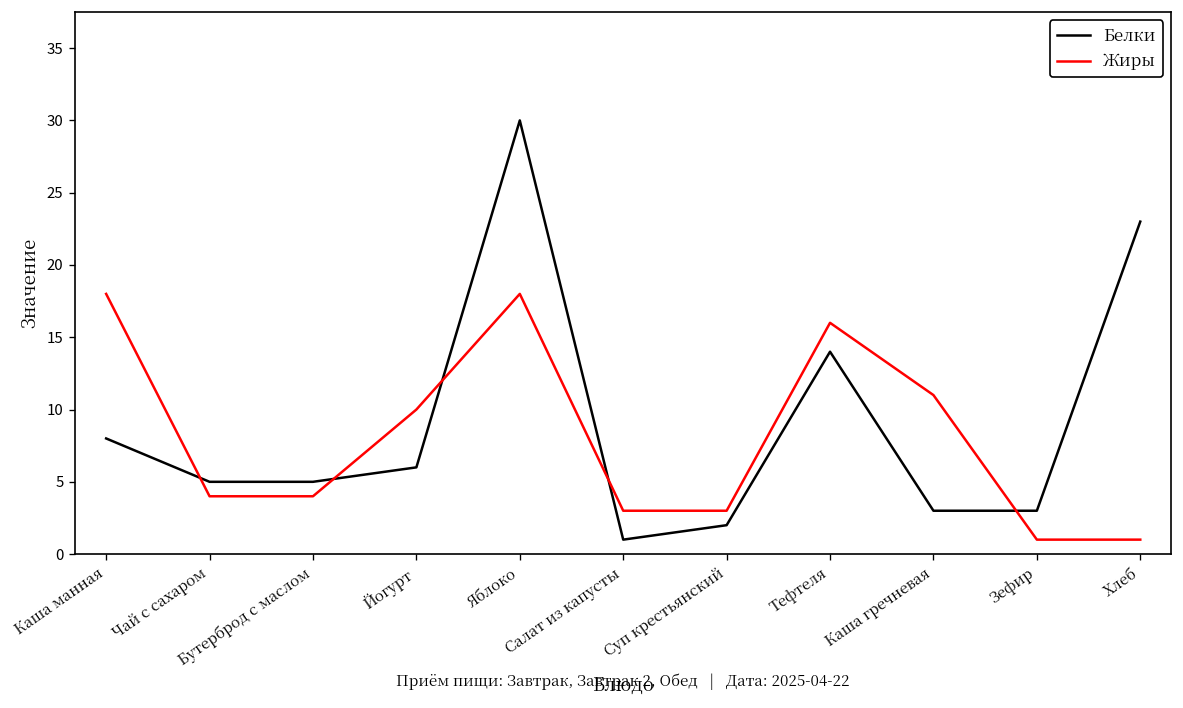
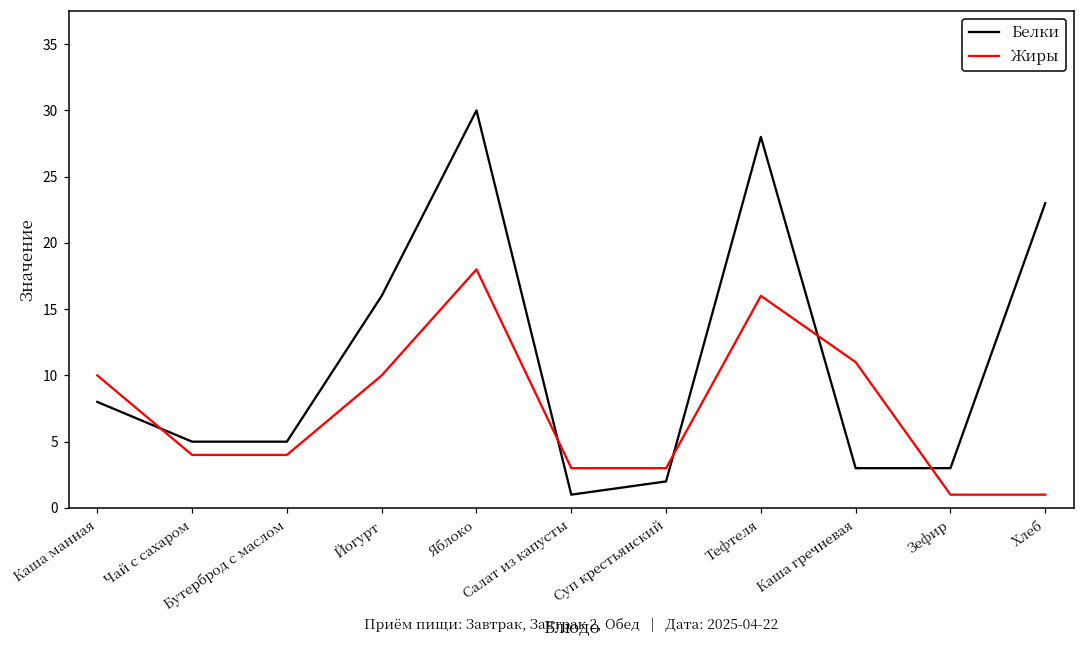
  {
    "Белки": {
      "Каша манная": 8,
      "Чай с сахаром": 5,
      "Бутерброд с маслом": 5,
-     "Йогурт": 6,
+     "Йогурт": 16,
      "Яблоко": 30,
      "Салат из капусты": 1,
      "Суп крестьянский": 2,
-     "Тефтеля": 14,
+     "Тефтеля": 28,
      "Каша гречневая": 3,
      "Зефир": 3,
      "Хлеб": 23
    },
    "Жиры": {
-     "Каша манная": 18,
+     "Каша манная": 10,
      "Чай с сахаром": 4,
      "Бутерброд с маслом": 4,
      "Йогурт": 10,
      "Яблоко": 18,
      "Салат из капусты": 3,
      "Суп крестьянский": 3,
      "Тефтеля": 16,
      "Каша гречневая": 11,
      "Зефир": 1,
      "Хлеб": 1
    }
  }
